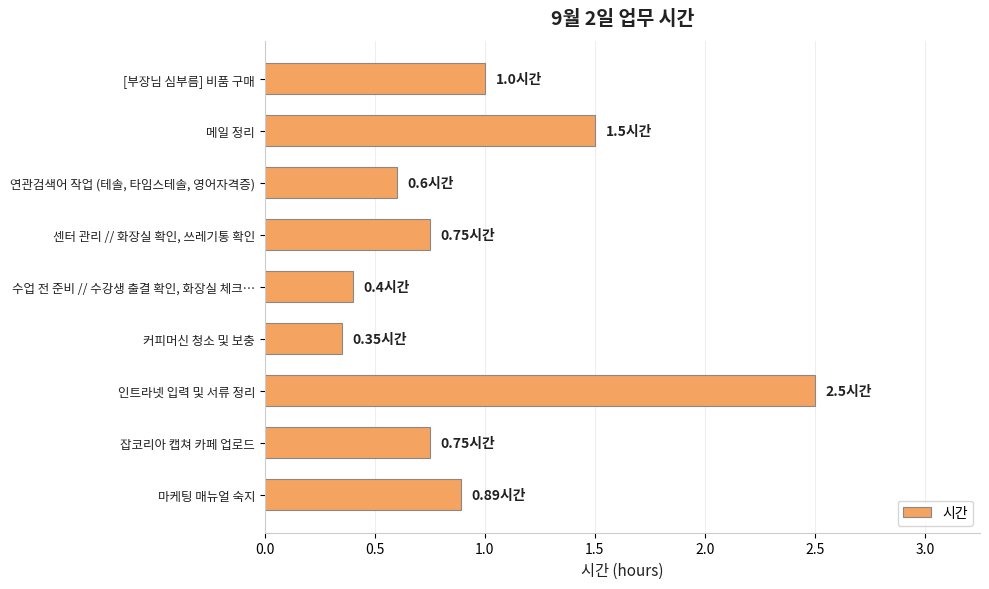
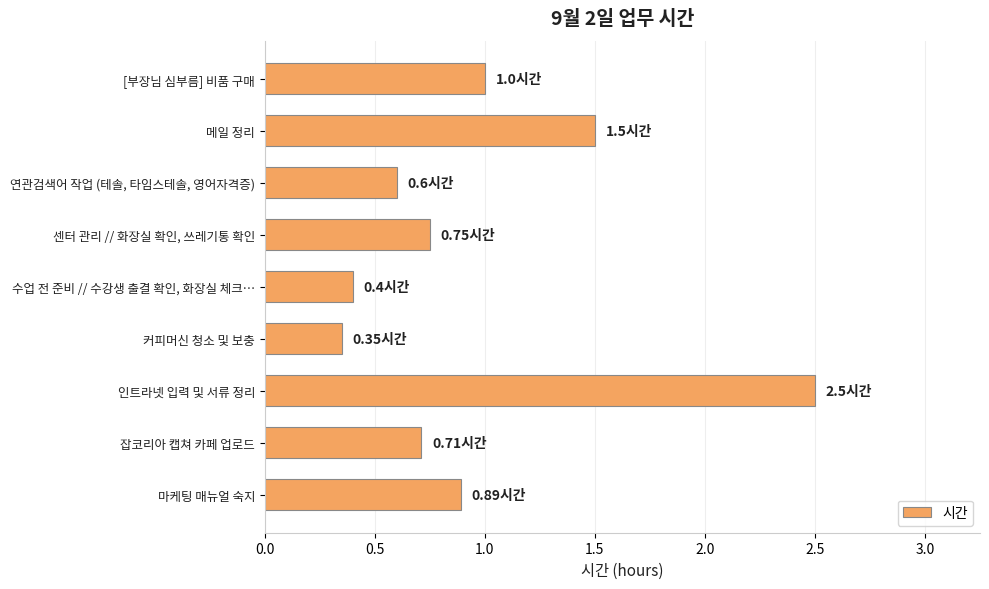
  {
    "[부장님 심부름] 비품 구매": 1.0,
    "메일 정리": 1.5,
    "연관검색어 작업 (테솔, 타임스테솔, 영어자격증)": 0.6,
    "센터 관리 // 화장실 확인, 쓰레기통 확인": 0.75,
    "수업 전 준비 // 수강생 출결 확인, 화장실 체크…": 0.4,
    "커피머신 청소 및 보충": 0.35,
    "인트라넷 입력 및 서류 정리": 2.5,
-   "잡코리아 캡쳐 카페 업로드": 0.75,
+   "잡코리아 캡쳐 카페 업로드": 0.71,
    "마케팅 매뉴얼 숙지": 0.89
  }
